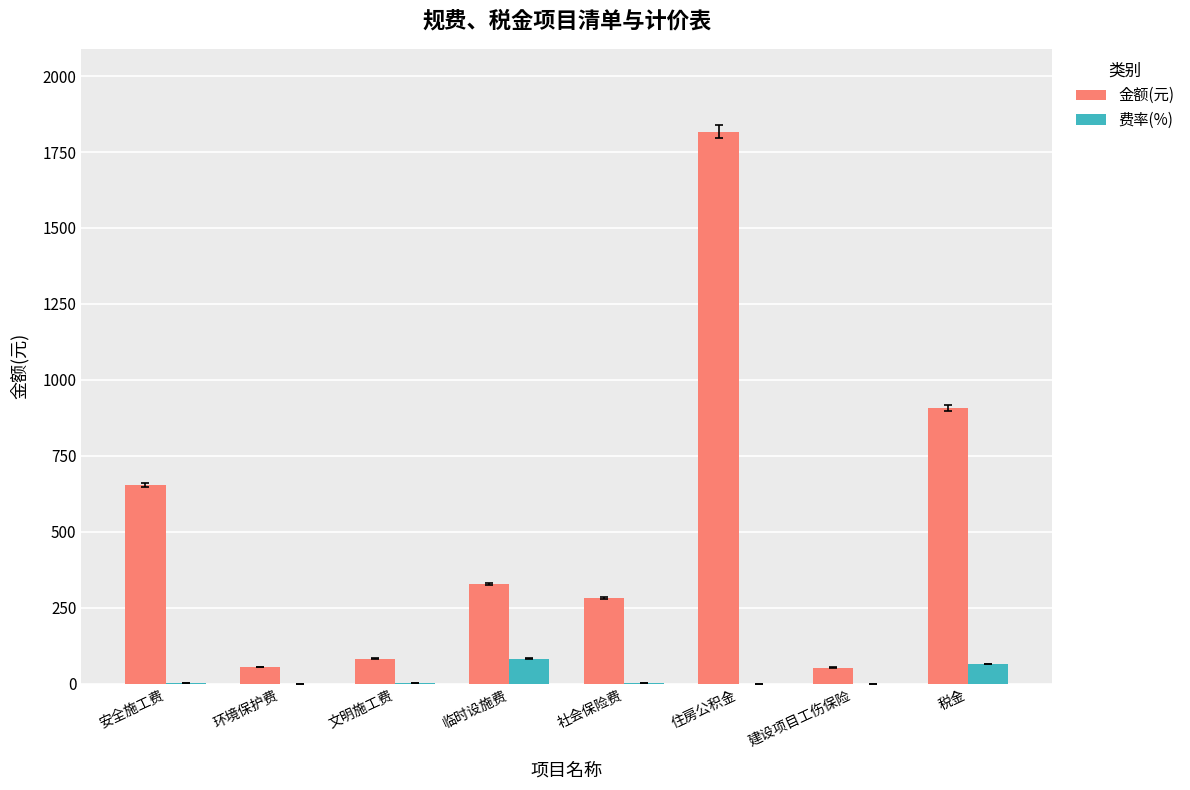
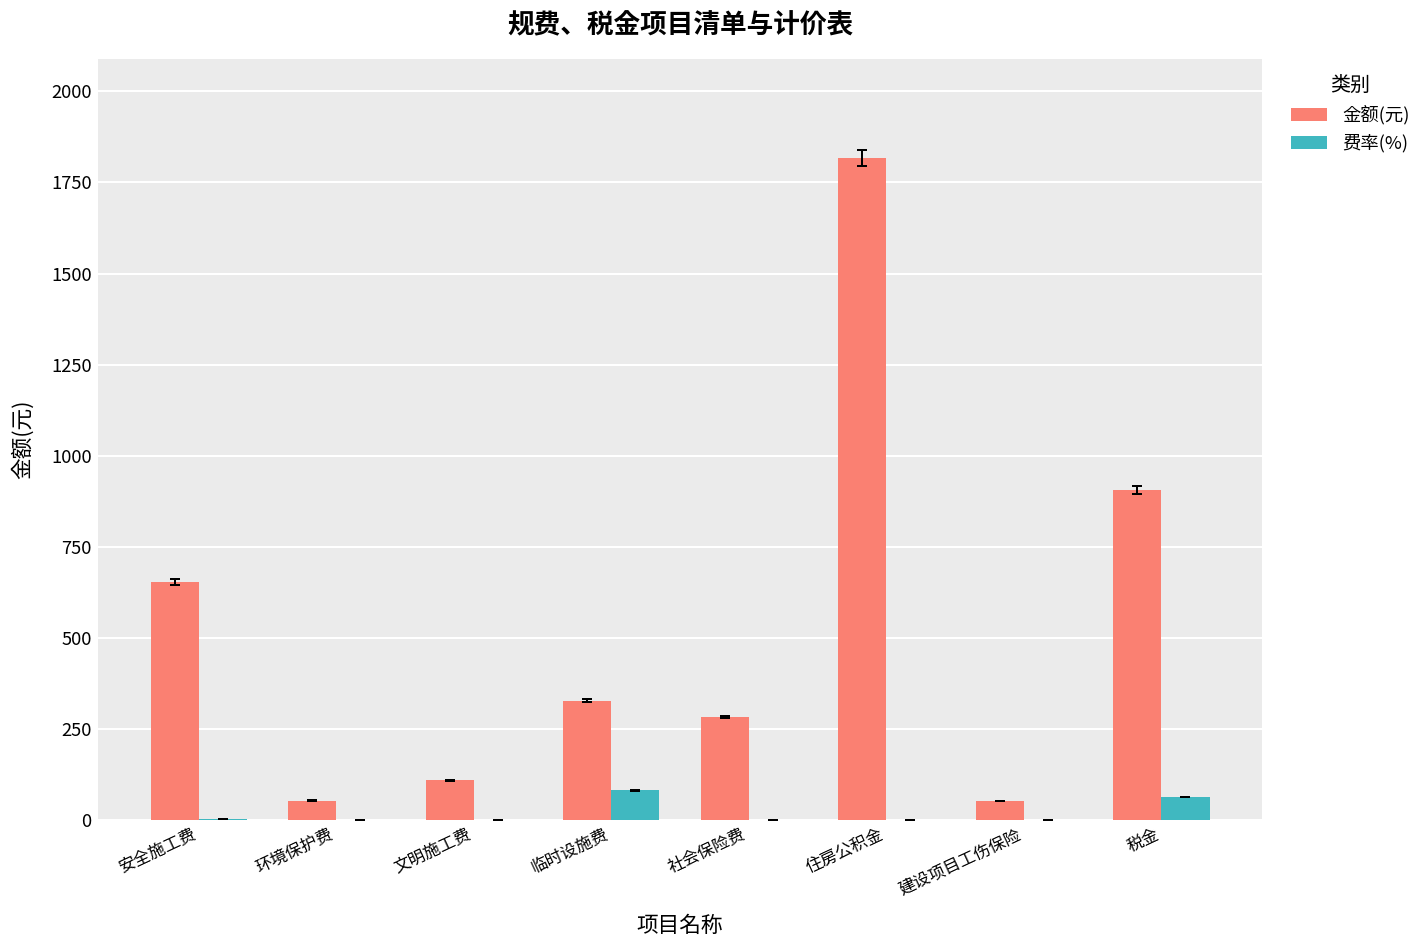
  {
    "金额(元)": {
      "安全施工费": 650,
      "环境保护费": 50,
-     "文明施工费": 80,
+     "文明施工费": 110,
      "临时设施费": 330,
      "社会保险费": 280,
      "住房公积金": 1820,
      "建设项目工伤保险": 50,
      "税金": 910
    },
    "费率(%)": {
      "临时设施费": 80,
      "税金": 60
    }
  }
